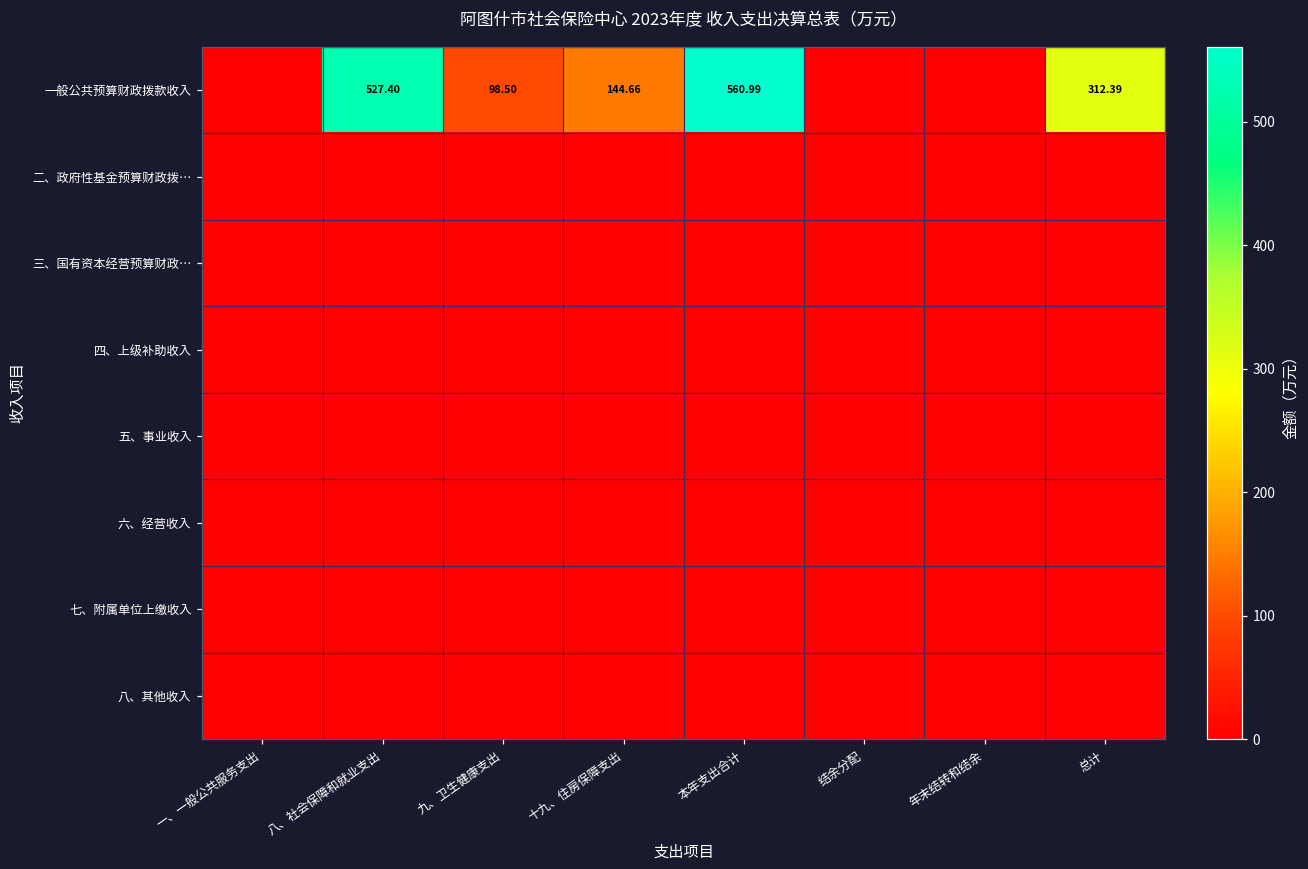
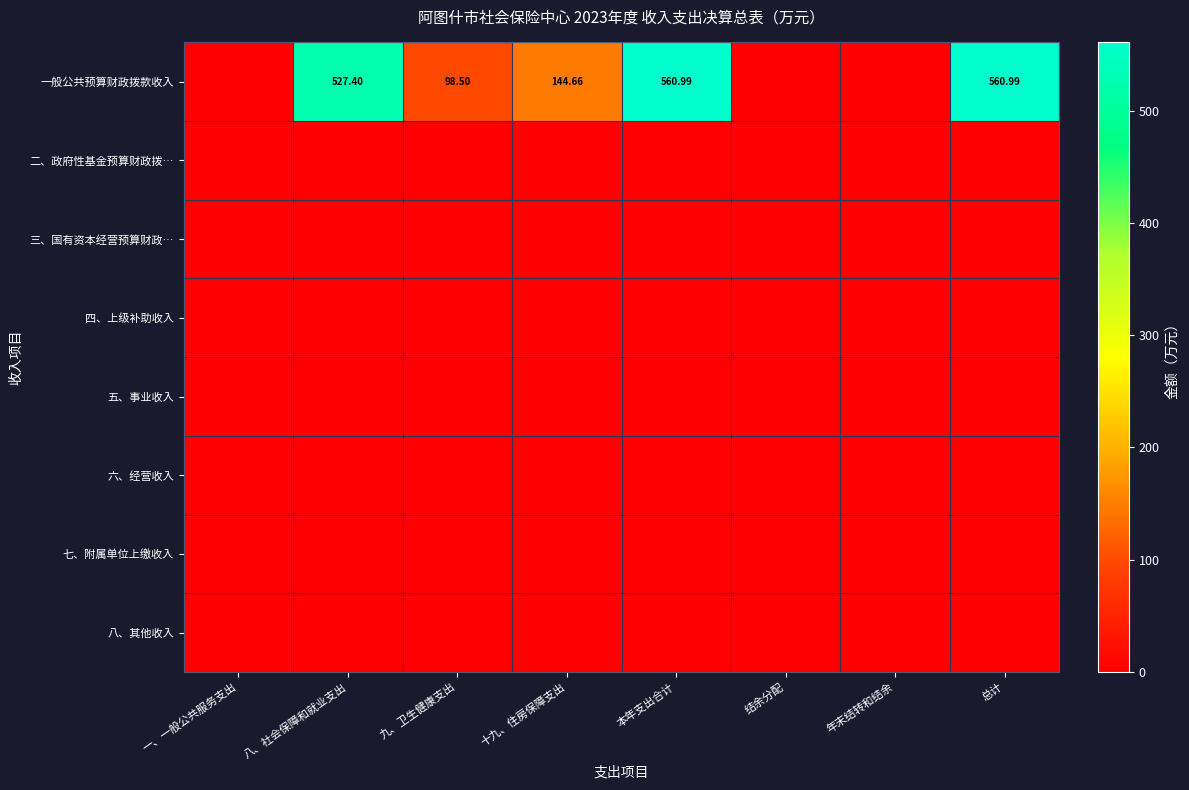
  {
    "一般公共预算财政拨款收入": {
      "八、社会保障和就业支出": 527.40,
      "九、卫生健康支出": 98.50,
      "十九、住房保障支出": 144.66,
      "本年支出合计": 560.99,
-     "总计": 312.39
+     "总计": 560.99
    }
  }
